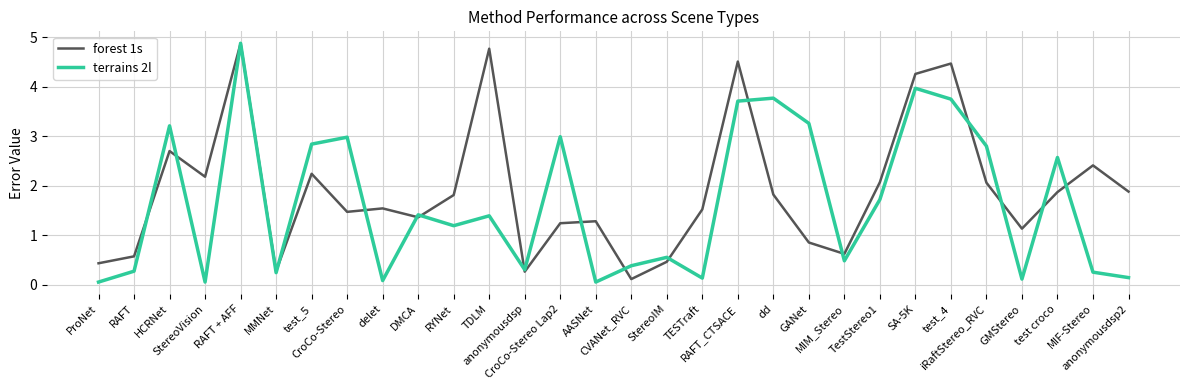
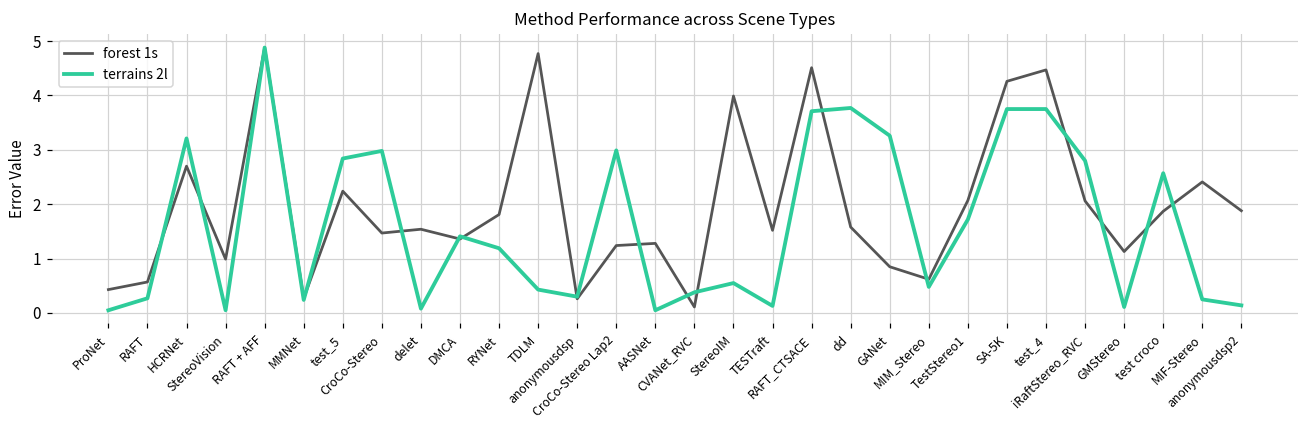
  {
    "forest 1s": {
      "ProNet": 0.4,
      "RAFT": 0.6,
      "HCRNet": 2.7,
-     "StereoVision": 2.2,
+     "StereoVision": 1.0,
      "test_5": 2.2,
      "CroCo-Stereo": 1.5,
      "delet": 1.5,
      "RYNet": 1.8,
      "TDLM": 4.8,
      "CroCo-Stereo Lap2": 1.2,
      "AASNet": 1.3,
      "CVANet_RVC": 0.1,
-     "StereoIM": 0.5,
+     "StereoIM": 4.0,
      "TESTraft": 1.5,
      "RAFT_CTSACE": 4.5,
-     "dd": 1.8,
+     "dd": 1.6,
      "GANet": 0.9,
      "MIM_Stereo": 0.6,
      "TestStereo1": 2.1,
      "SA-5K": 4.3,
      "test_4": 4.5,
      "iRaftStereo_RVC": 2.1,
      "GMStereo": 1.1,
      "test croco": 1.9,
      "MIF-Stereo": 2.4,
      "anonymousdsp2": 1.9
    },
    "terrains 2l": {
      "ProNet": 0.1,
      "RAFT": 0.3,
      "HCRNet": 3.2,
      "StereoVision": 0.1,
      "test_5": 2.8,
      "CroCo-Stereo": 3.0,
      "delet": 0.1,
      "RYNet": 1.2,
-     "TDLM": 1.4,
+     "TDLM": 0.4,
      "CroCo-Stereo Lap2": 3.0,
      "AASNet": 0.1,
      "CVANet_RVC": 0.4,
      "StereoIM": 0.6,
      "TESTraft": 0.1,
      "RAFT_CTSACE": 3.7,
      "dd": 3.8,
      "GANet": 3.3,
      "MIM_Stereo": 0.5,
      "TestStereo1": 1.7,
-     "SA-5K": 4.0,
+     "SA-5K": 3.8,
      "test_4": 3.8,
      "iRaftStereo_RVC": 2.8,
      "GMStereo": 0.1,
      "test croco": 2.6,
      "MIF-Stereo": 0.3,
      "anonymousdsp2": 0.1
    }
  }
